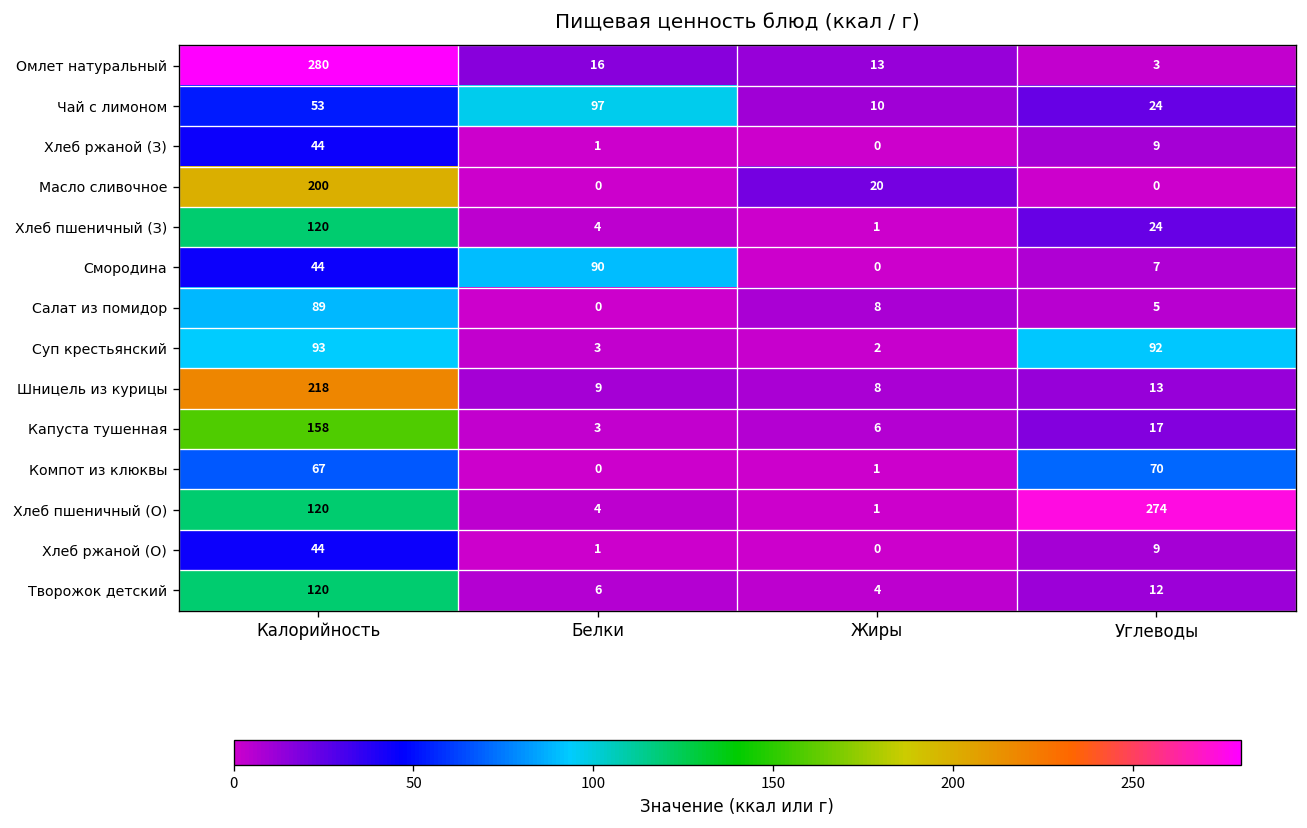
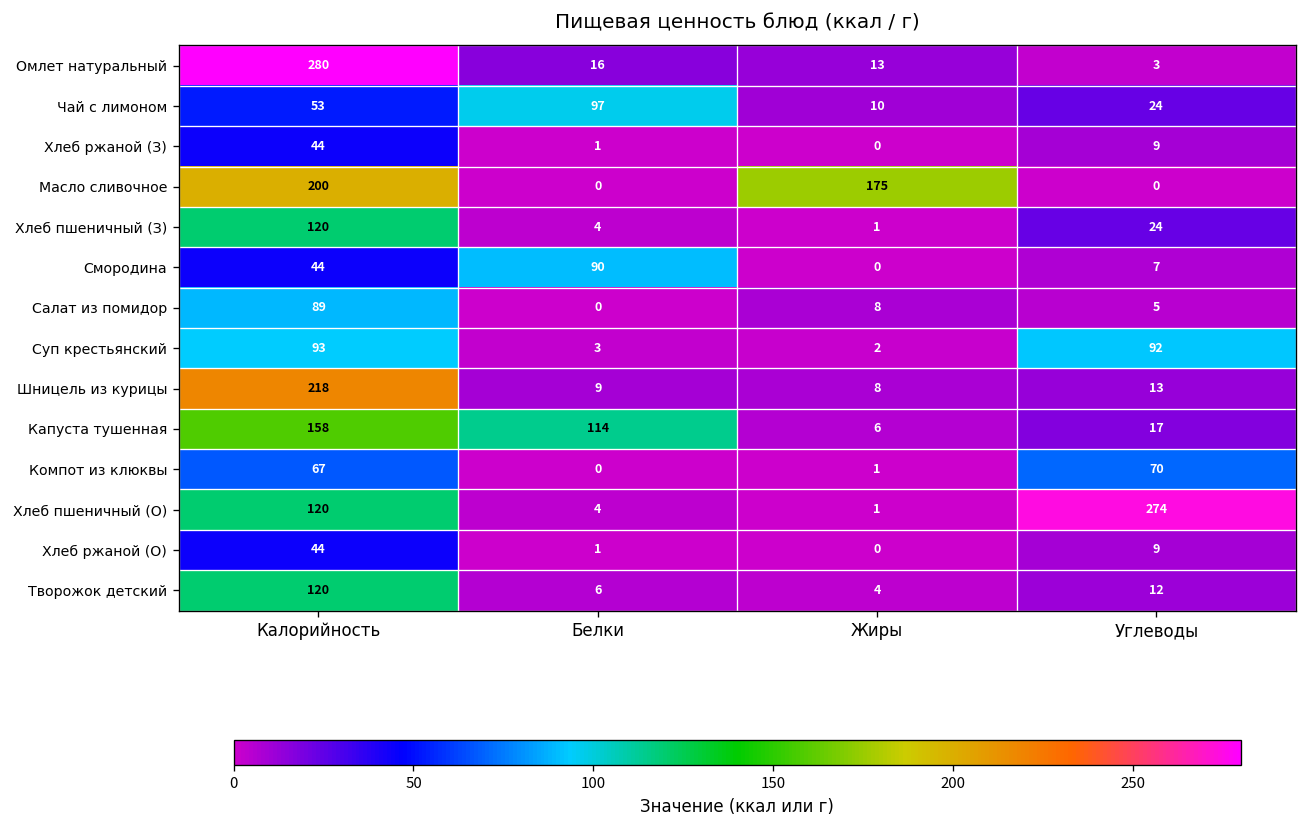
  {
    "Омлет натуральный": {
      "Калорийность": 280,
      "Белки": 16,
      "Жиры": 13,
      "Углеводы": 3
    },
    "Чай с лимоном": {
      "Калорийность": 53,
      "Белки": 97,
      "Жиры": 10,
      "Углеводы": 24
    },
    "Хлеб ржаной (З)": {
      "Калорийность": 44,
      "Белки": 1,
      "Жиры": 0,
      "Углеводы": 9
    },
    "Масло сливочное": {
      "Калорийность": 200,
      "Белки": 0,
-     "Жиры": 20,
+     "Жиры": 175,
      "Углеводы": 0
    },
    "Хлеб пшеничный (З)": {
      "Калорийность": 120,
      "Белки": 4,
      "Жиры": 1,
      "Углеводы": 24
    },
    "Смородина": {
      "Калорийность": 44,
      "Белки": 90,
      "Жиры": 0,
      "Углеводы": 7
    },
    "Салат из помидор": {
      "Калорийность": 89,
      "Белки": 0,
      "Жиры": 8,
      "Углеводы": 5
    },
    "Суп крестьянский": {
      "Калорийность": 93,
      "Белки": 3,
      "Жиры": 2,
      "Углеводы": 92
    },
    "Шницель из курицы": {
      "Калорийность": 218,
      "Белки": 9,
      "Жиры": 8,
      "Углеводы": 13
    },
    "Капуста тушенная": {
      "Калорийность": 158,
-     "Белки": 3,
+     "Белки": 114,
      "Жиры": 6,
      "Углеводы": 17
    },
    "Компот из клюквы": {
      "Калорийность": 67,
      "Белки": 0,
      "Жиры": 1,
      "Углеводы": 70
    },
    "Хлеб пшеничный (О)": {
      "Калорийность": 120,
      "Белки": 4,
      "Жиры": 1,
      "Углеводы": 274
    },
    "Хлеб ржаной (О)": {
      "Калорийность": 44,
      "Белки": 1,
      "Жиры": 0,
      "Углеводы": 9
    },
    "Творожок детский": {
      "Калорийность": 120,
      "Белки": 6,
      "Жиры": 4,
      "Углеводы": 12
    }
  }
